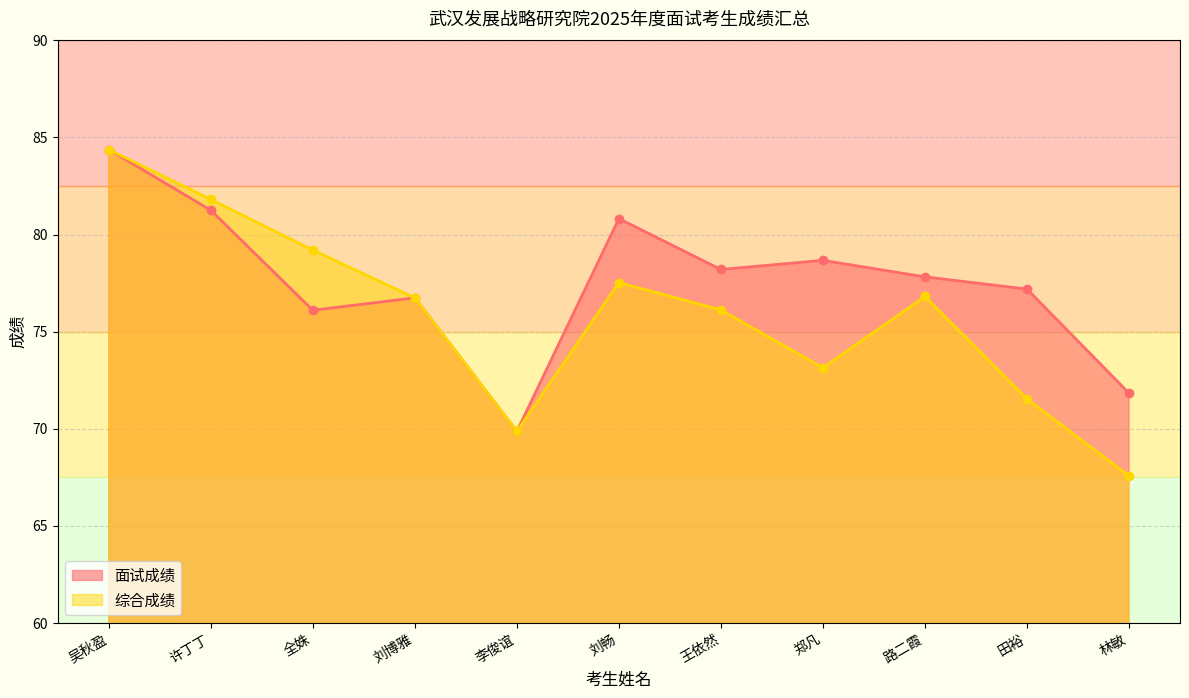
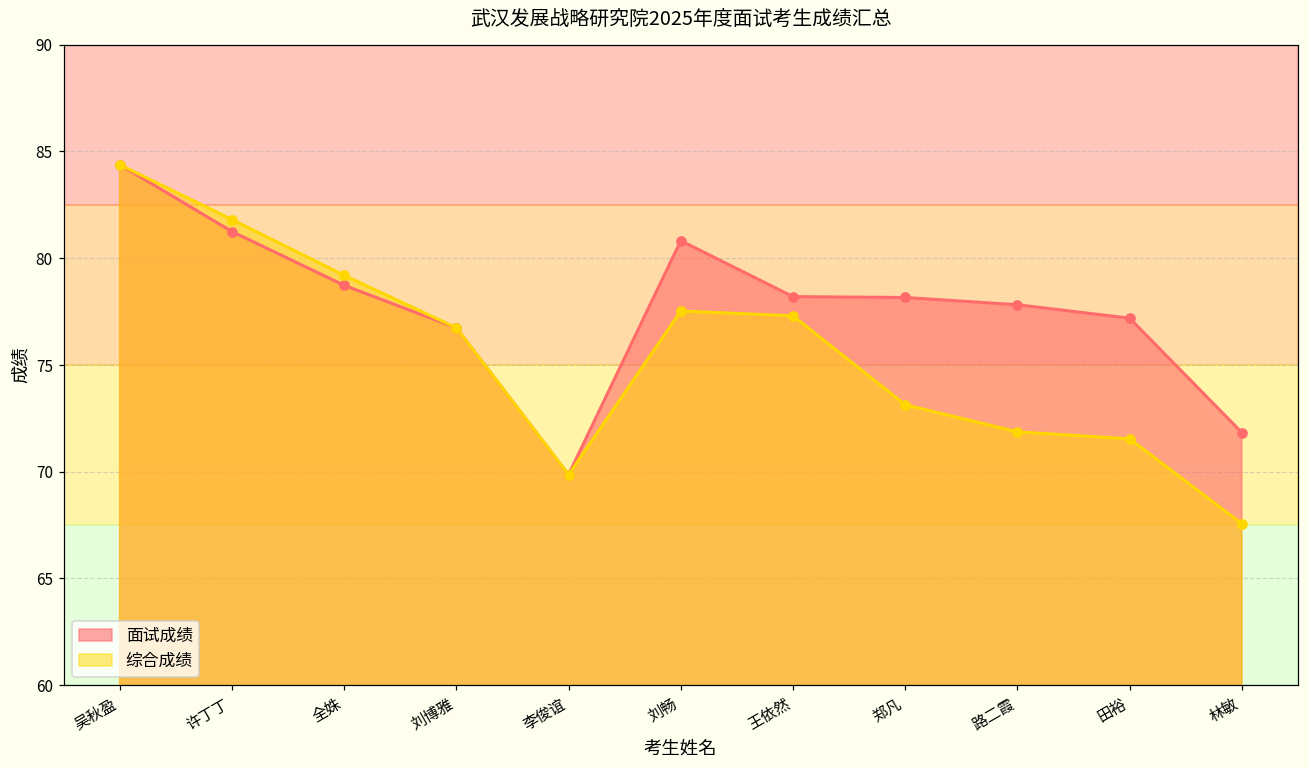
  {
    "面试成绩": {
      "许丁丁": 81.3,
-     "全姝": 76.1,
+     "全姝": 78.7,
      "刘畅": 80.8,
      "王依然": 78.2,
-     "郑凡": 78.7,
+     "郑凡": 78.2,
      "路二霞": 77.8,
      "田裕": 77.2,
      "林敏": 71.8
    },
    "综合成绩": {
      "许丁丁": 81.8,
      "全姝": 79.2,
      "刘畅": 77.5,
-     "王依然": 76.1,
+     "王依然": 77.3,
      "郑凡": 73.1,
-     "路二霞": 76.8,
+     "路二霞": 71.9,
      "田裕": 71.5,
      "林敏": 67.6
    }
  }
